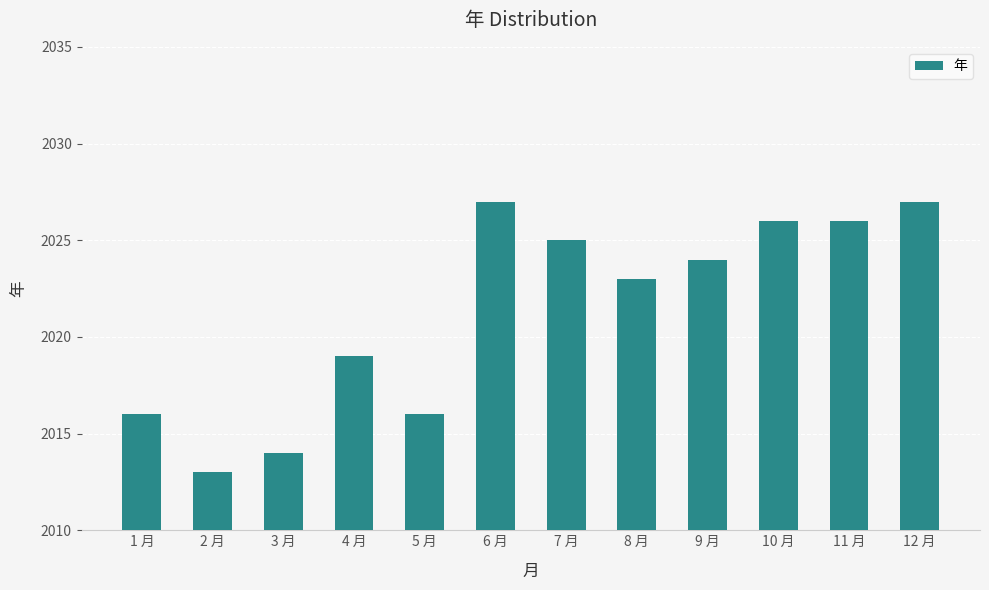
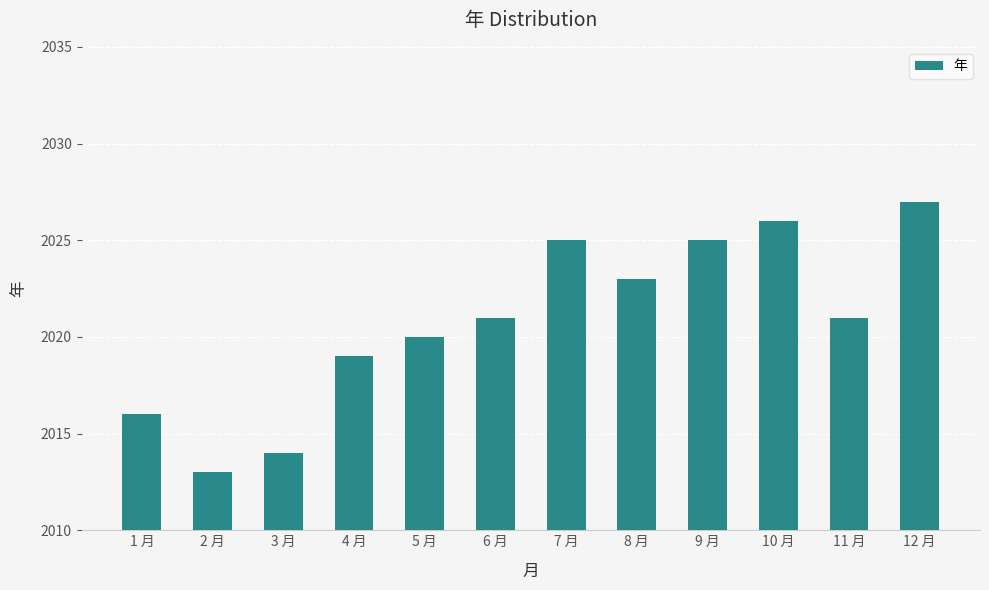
  {
    "1 月": 2016,
    "2 月": 2013,
    "3 月": 2014,
    "4 月": 2019,
-   "5 月": 2016,
-   "6 月": 2027,
+   "5 月": 2020,
+   "6 月": 2021,
    "7 月": 2025,
    "8 月": 2023,
-   "9 月": 2024,
+   "9 月": 2025,
    "10 月": 2026,
-   "11 月": 2026,
+   "11 月": 2021,
    "12 月": 2027
  }
